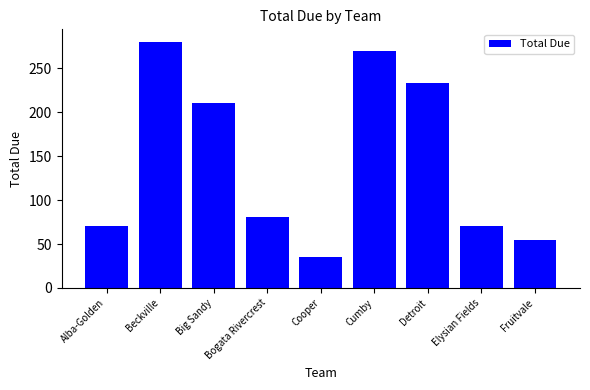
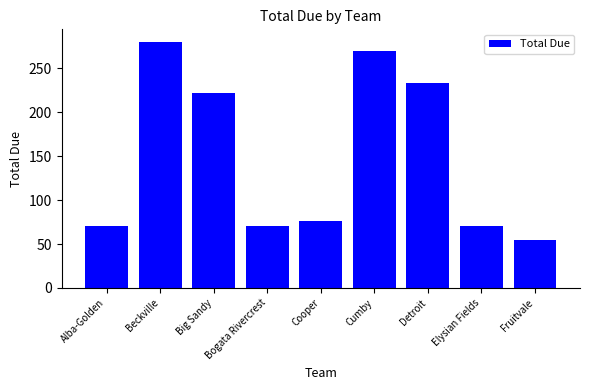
  {
    "Alba-Golden": 70,
    "Beckville": 280,
-   "Big Sandy": 210,
-   "Bogata Rivercrest": 80,
-   "Cooper": 40,
+   "Big Sandy": 220,
+   "Bogata Rivercrest": 70,
+   "Cooper": 80,
    "Cumby": 270,
    "Detroit": 230,
    "Elysian Fields": 70,
    "Fruitvale": 50
  }
